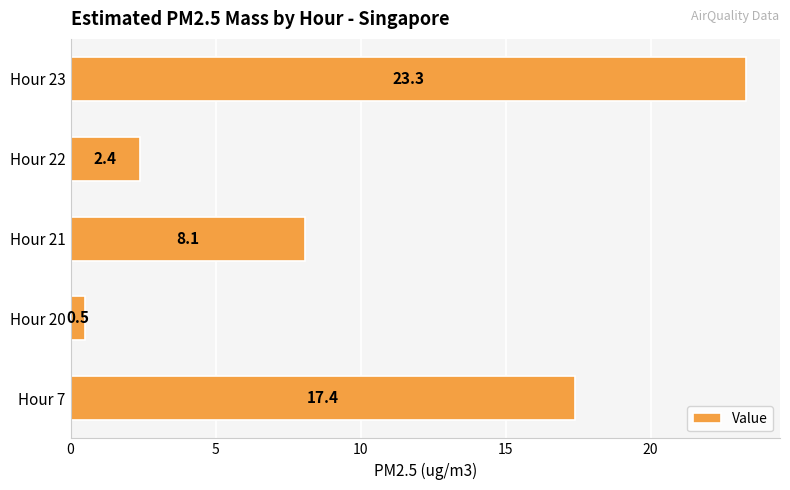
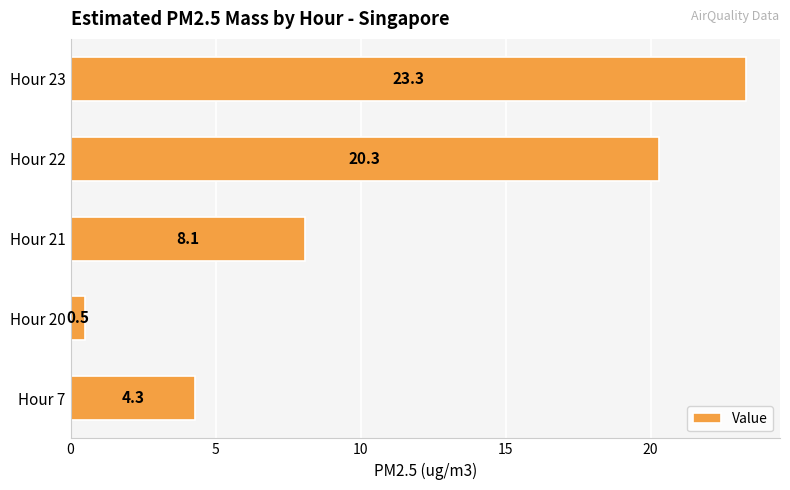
  {
    "Hour 23": 23.3,
-   "Hour 22": 2.4,
+   "Hour 22": 20.3,
    "Hour 21": 8.1,
    "Hour 20": 0.5,
-   "Hour 7": 17.4
+   "Hour 7": 4.3
  }
